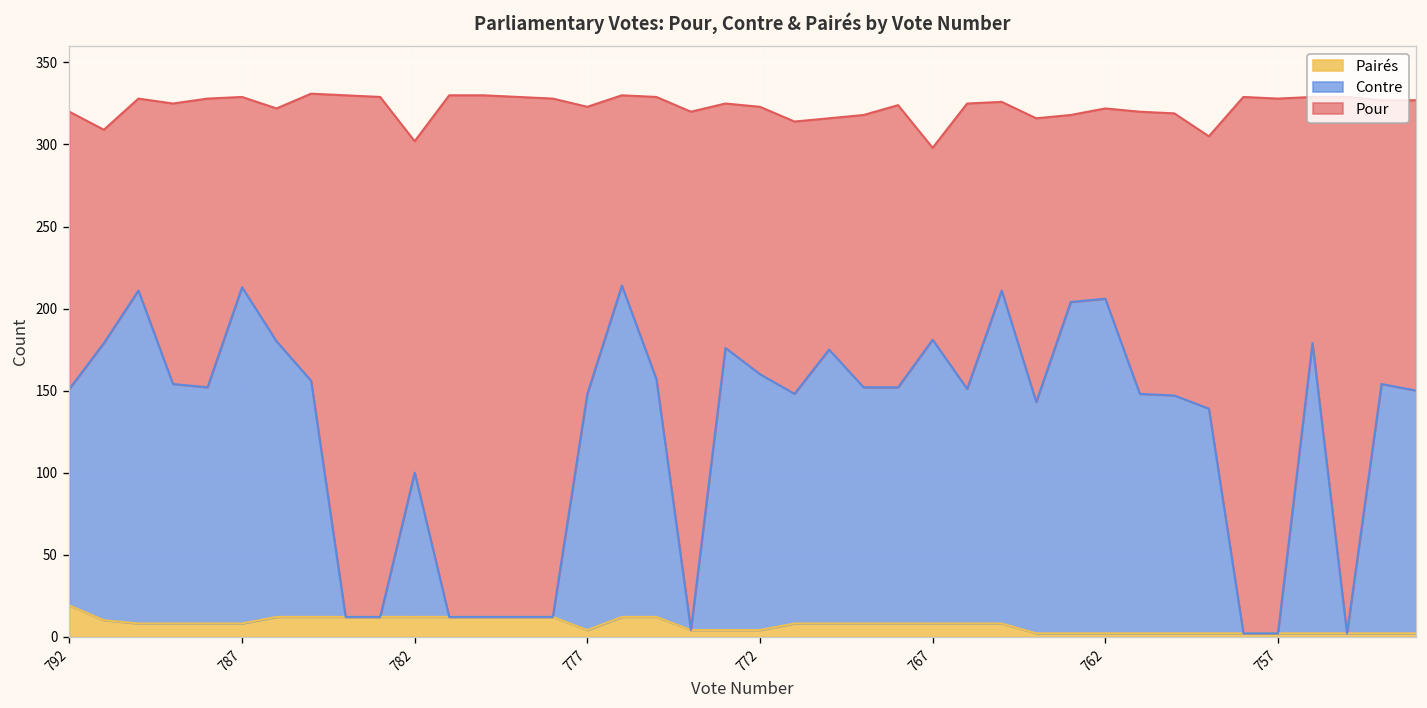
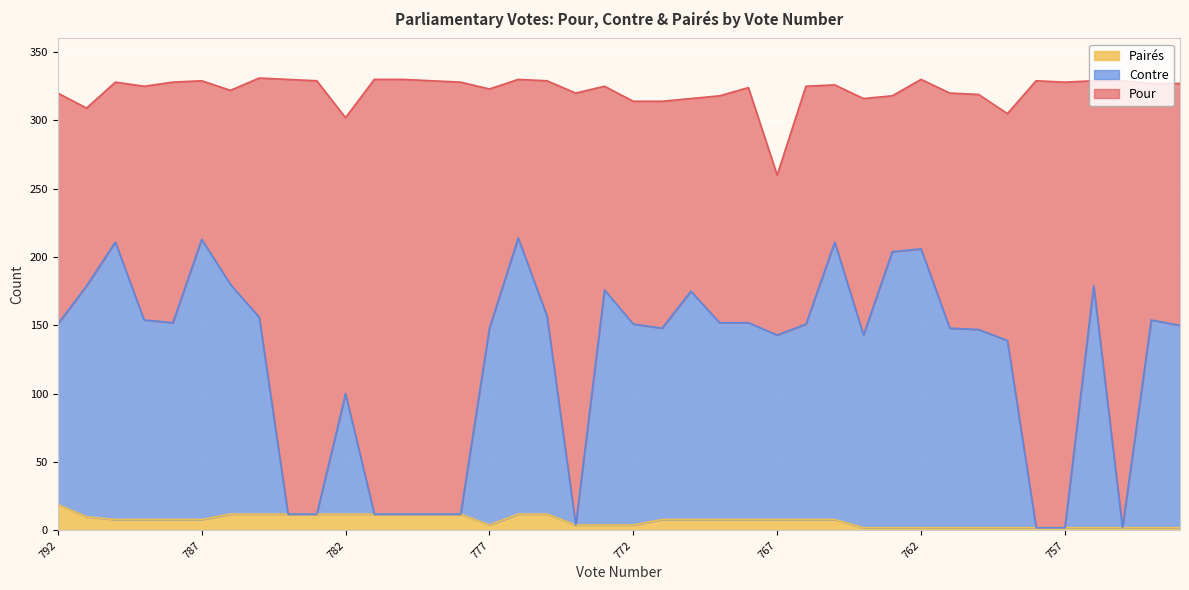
  {
    "Pairés": {
      "792": 19,
      "787": 8,
      "782": 12,
      "777": 4,
      "772": 4,
      "767": 8,
      "762": 2
    },
    "Contre": {
      "792": 132,
      "787": 205,
      "782": 88,
      "777": 144,
-     "772": 156,
-     "767": 173,
+     "772": 147,
+     "767": 135,
      "762": 204
    },
    "Pour": {
      "792": 169,
      "787": 116,
      "782": 202,
      "777": 175,
      "772": 163,
      "767": 117,
-     "762": 116,
+     "762": 124,
      "757": 326
    }
  }
